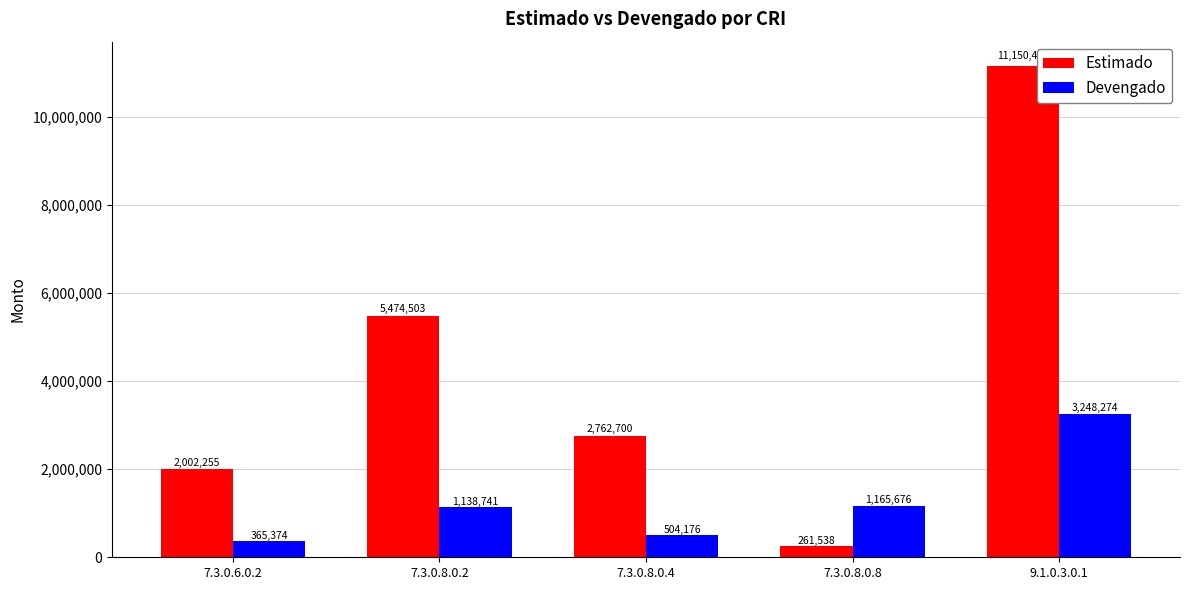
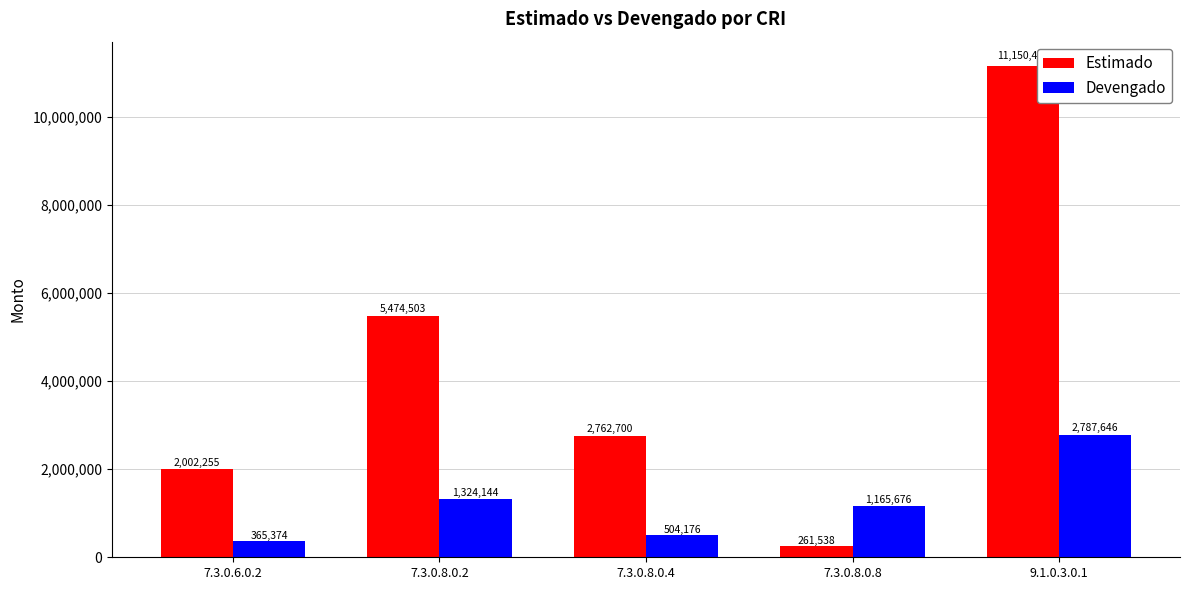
  {
    "Estimado": {
      "7.3.0.6.0.2": "2,002,255",
      "7.3.0.8.0.2": "5,474,503",
      "7.3.0.8.0.4": "2,762,700",
      "7.3.0.8.0.8": "261,538"
    },
    "Devengado": {
      "7.3.0.6.0.2": "365,374",
-     "7.3.0.8.0.2": "1,138,741",
+     "7.3.0.8.0.2": "1,324,144",
      "7.3.0.8.0.4": "504,176",
      "7.3.0.8.0.8": "1,165,676",
-     "9.1.0.3.0.1": "3,248,274"
+     "9.1.0.3.0.1": "2,787,646"
    }
  }
